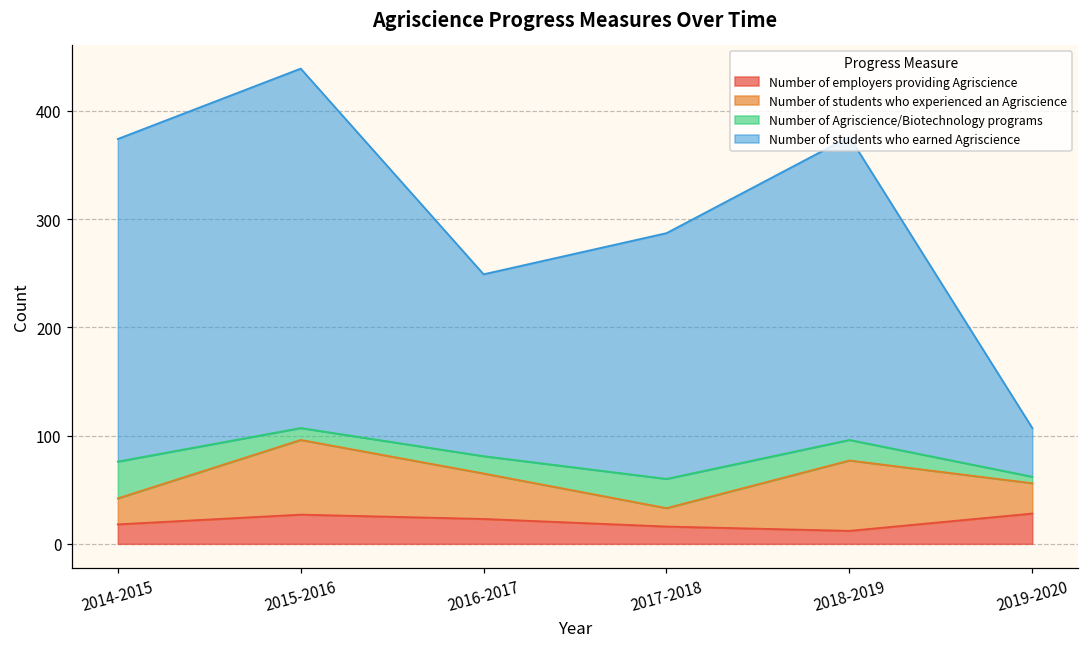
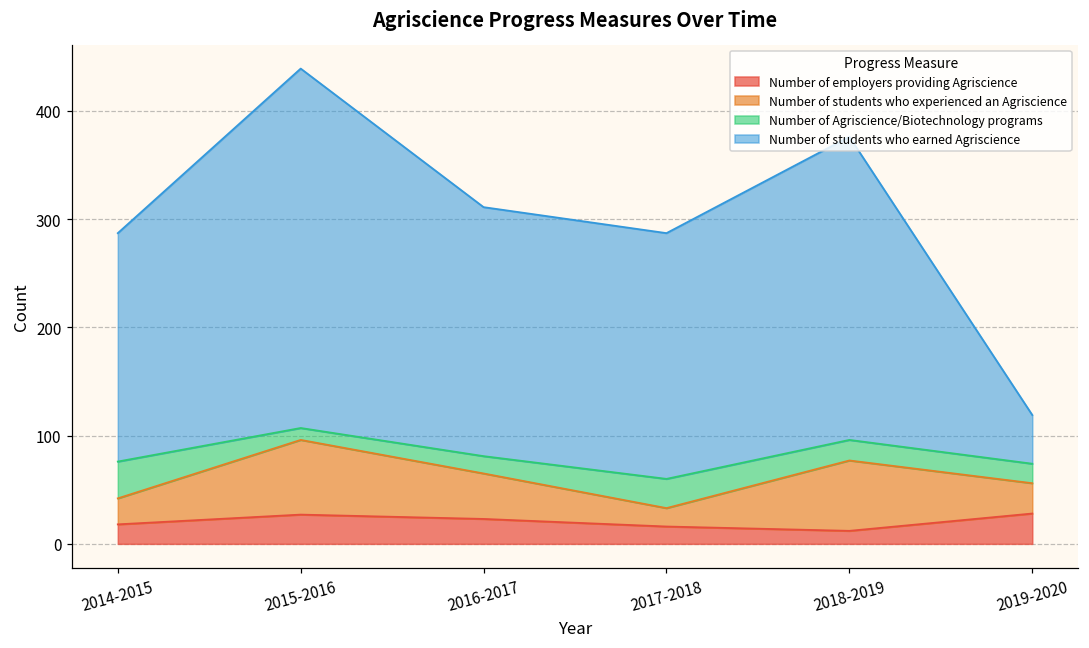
  {
    "Number of Agriscience/Biotechnology programs": {
      "2014-2015": 30,
      "2015-2016": 10,
      "2016-2017": 20,
      "2017-2018": 30,
      "2018-2019": 20,
-     "2019-2020": 10
+     "2019-2020": 20
    },
    "Number of students who earned Agriscience": {
-     "2014-2015": 300,
+     "2014-2015": 210,
      "2015-2016": 330,
-     "2016-2017": 170,
+     "2016-2017": 230,
      "2017-2018": 230,
      "2019-2020": 50
    }
  }
